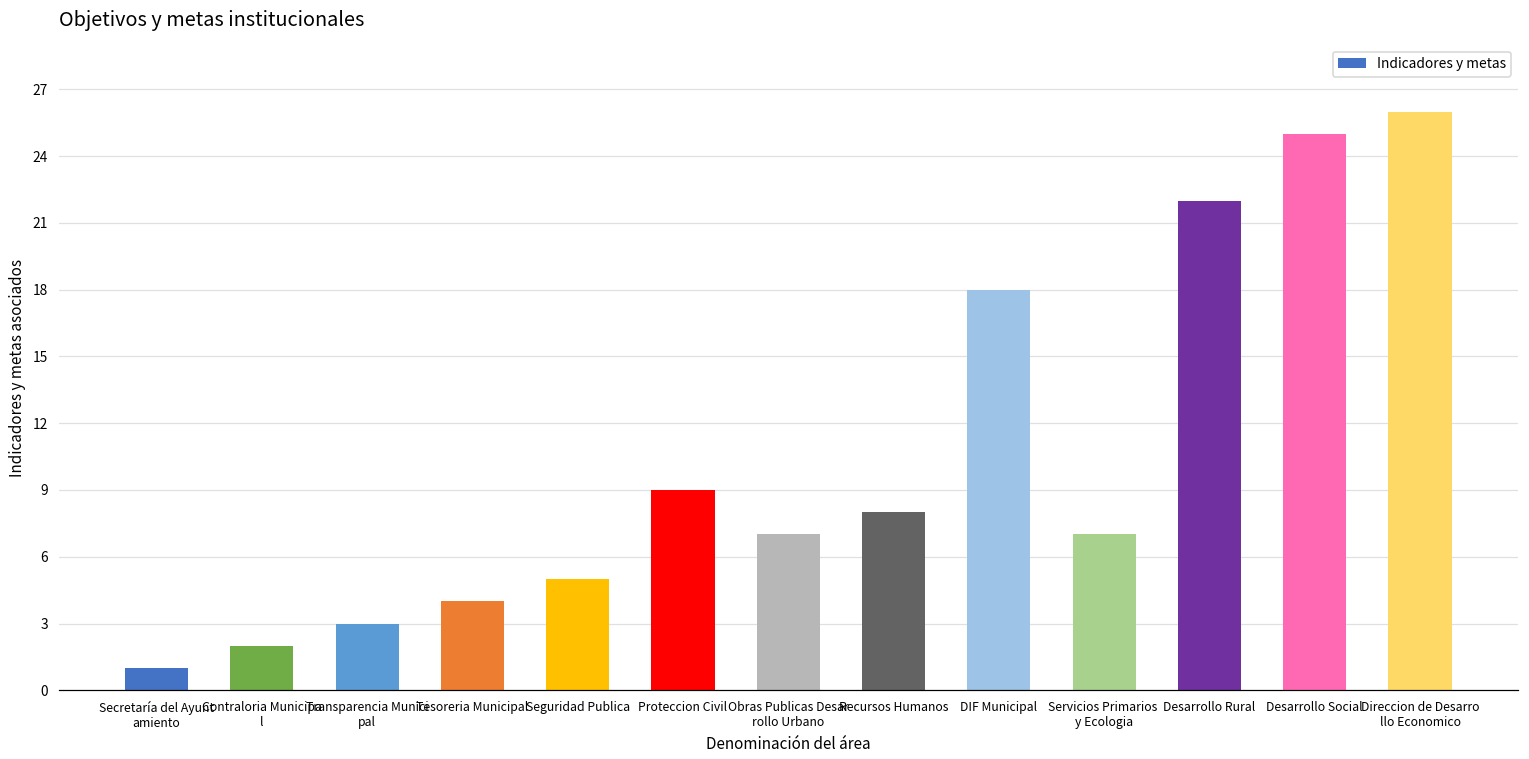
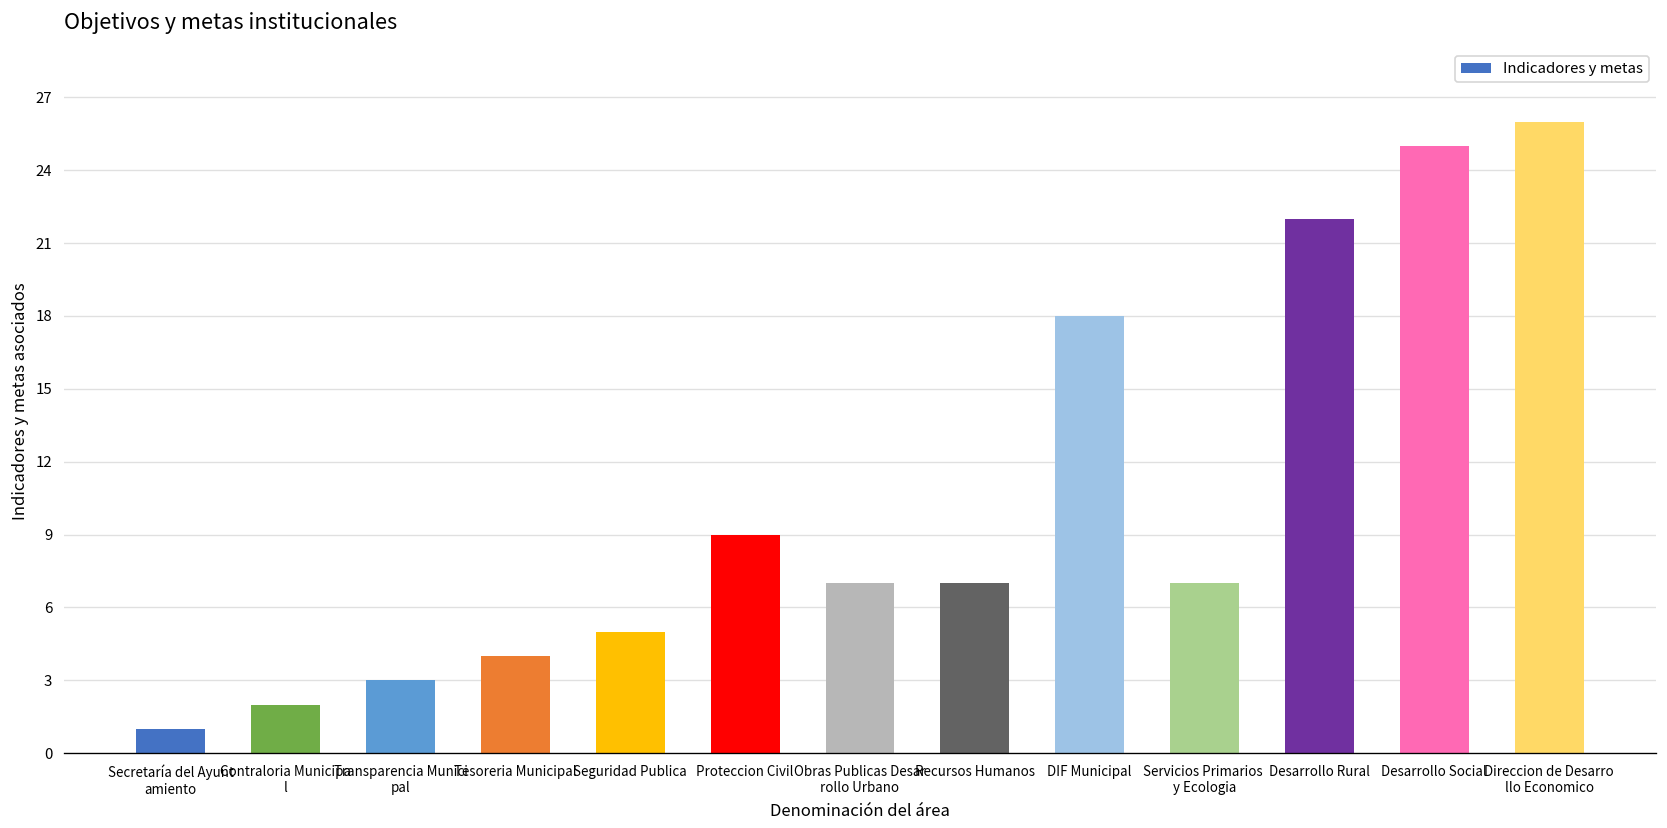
  {
    "Secretaría del Ayunt amiento": 1,
    "Contraloria Municipa l": 2,
    "Transparencia Munici pal": 3,
    "Tesoreria Municipal": 4,
    "Seguridad Publica": 5,
    "Proteccion Civil": 9,
    "Obras Publicas Desar rollo Urbano": 7,
-   "Recursos Humanos": 8,
+   "Recursos Humanos": 7,
    "DIF Municipal": 18,
    "Servicios Primarios y Ecologia": 7,
    "Desarrollo Rural": 22,
    "Desarrollo Social": 25,
    "Direccion de Desarro llo Economico": 26
  }
